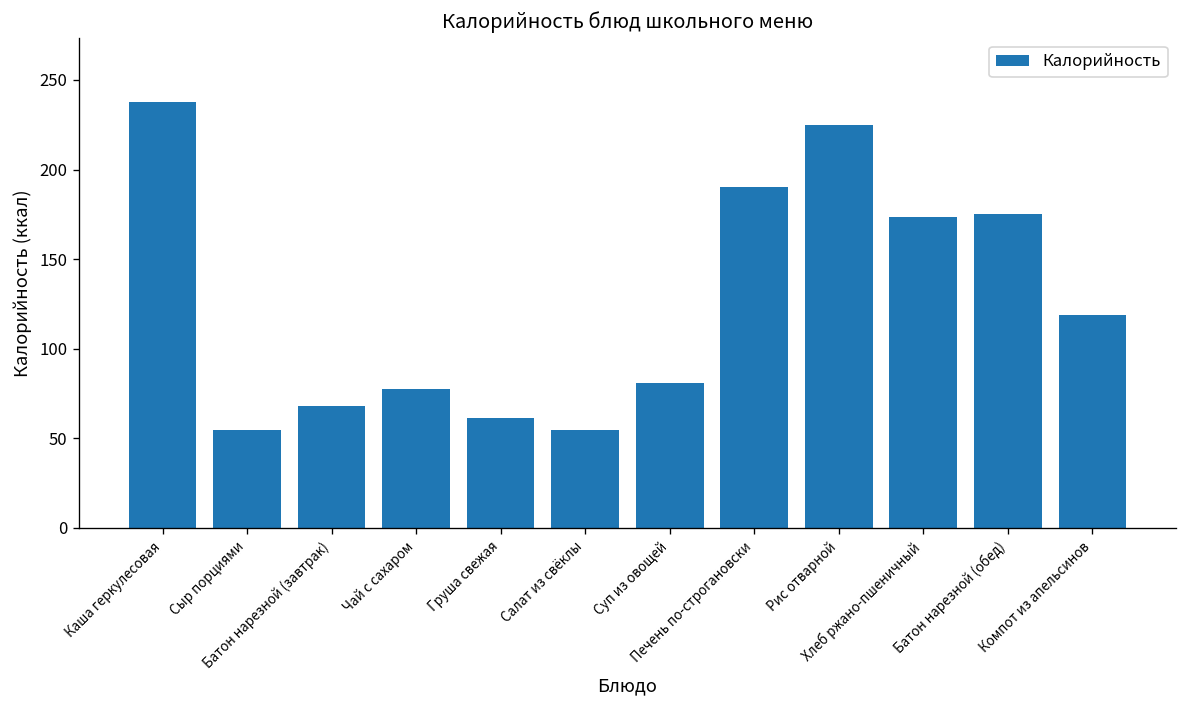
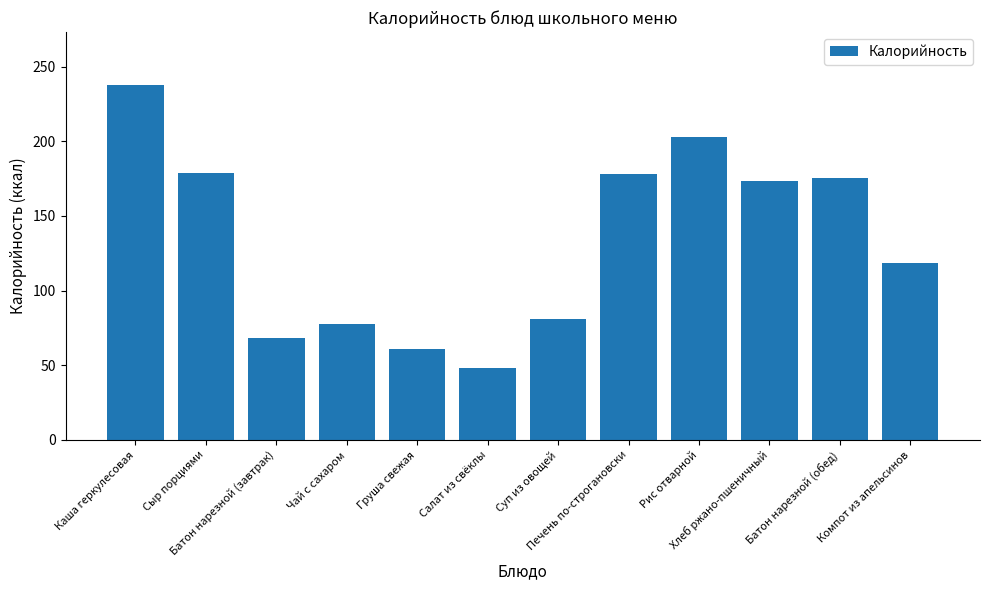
  {
    "Каша геркулесовая": 238,
-   "Сыр порциями": 55,
+   "Сыр порциями": 179,
    "Батон нарезной (завтрак)": 68,
    "Чай с сахаром": 78,
    "Груша свежая": 61,
-   "Салат из свёклы": 54,
+   "Салат из свёклы": 48,
    "Суп из овощей": 81,
-   "Печень по-строгановски": 190,
-   "Рис отварной": 225,
+   "Печень по-строгановски": 178,
+   "Рис отварной": 203,
    "Хлеб ржано-пшеничный": 174,
    "Батон нарезной (обед)": 175,
    "Компот из апельсинов": 119
  }
